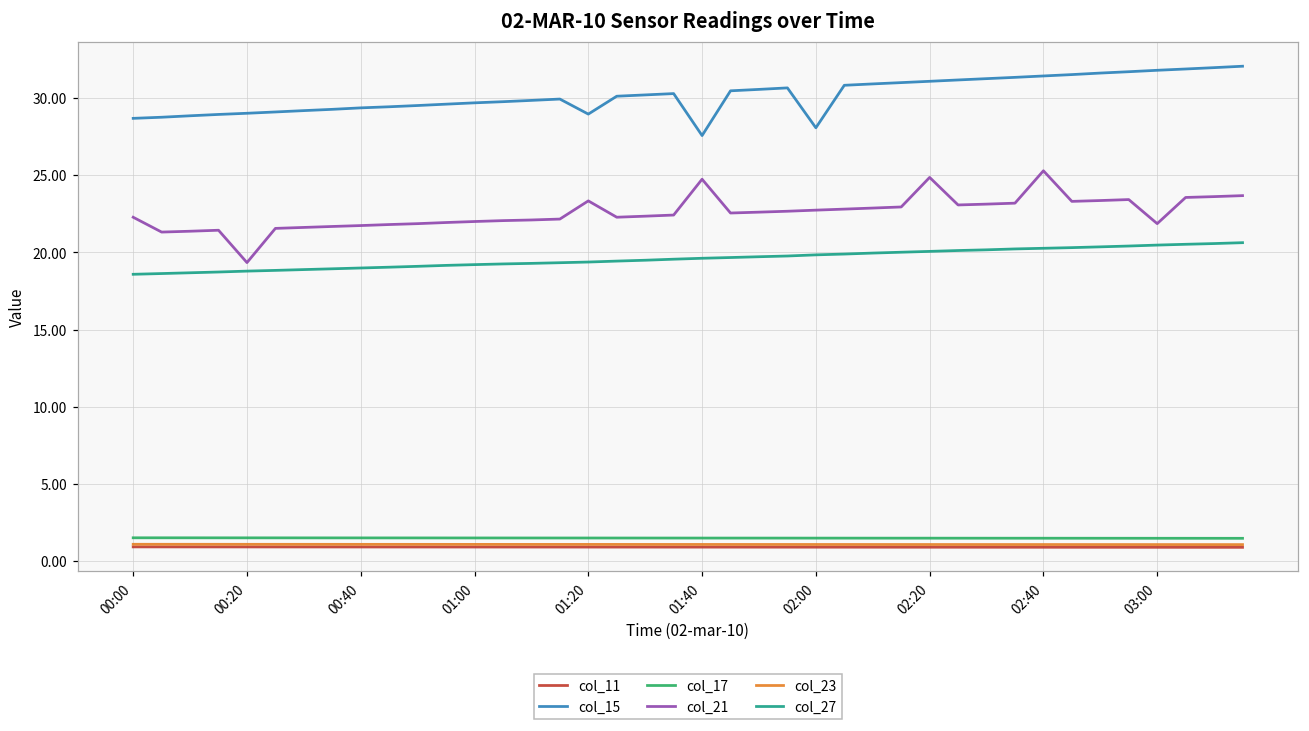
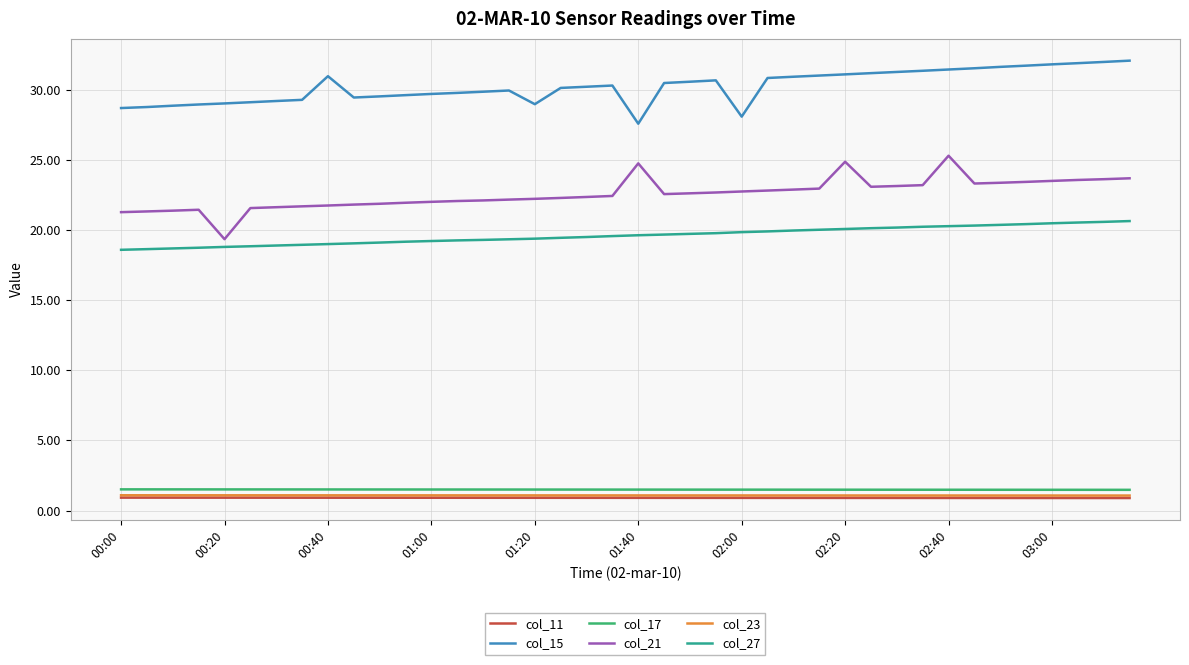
  {
    "col_15": {
      "00:00": 28.7,
      "00:20": 29.0,
-     "00:40": 29.4,
+     "00:40": 31.0,
      "01:00": 29.7,
      "01:20": 29.0,
      "01:40": 27.6,
      "02:00": 28.1,
      "02:20": 31.1,
      "02:40": 31.4,
      "03:00": 31.8
    },
    "col_21": {
-     "00:00": 22.3,
+     "00:00": 21.3,
      "00:20": 19.3,
      "00:40": 21.7,
      "01:00": 22.0,
-     "01:20": 23.3,
+     "01:20": 22.2,
      "01:40": 24.7,
      "02:00": 22.7,
      "02:20": 24.9,
      "02:40": 25.3,
-     "03:00": 21.9
+     "03:00": 23.5
    }
  }
